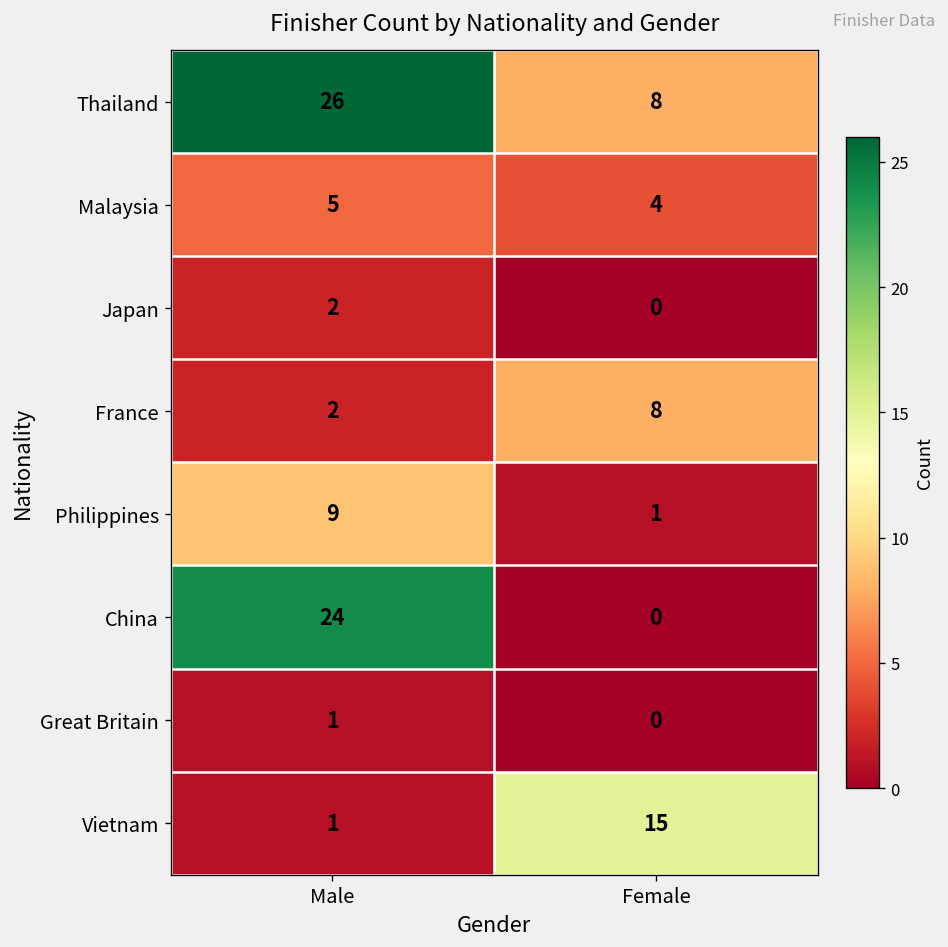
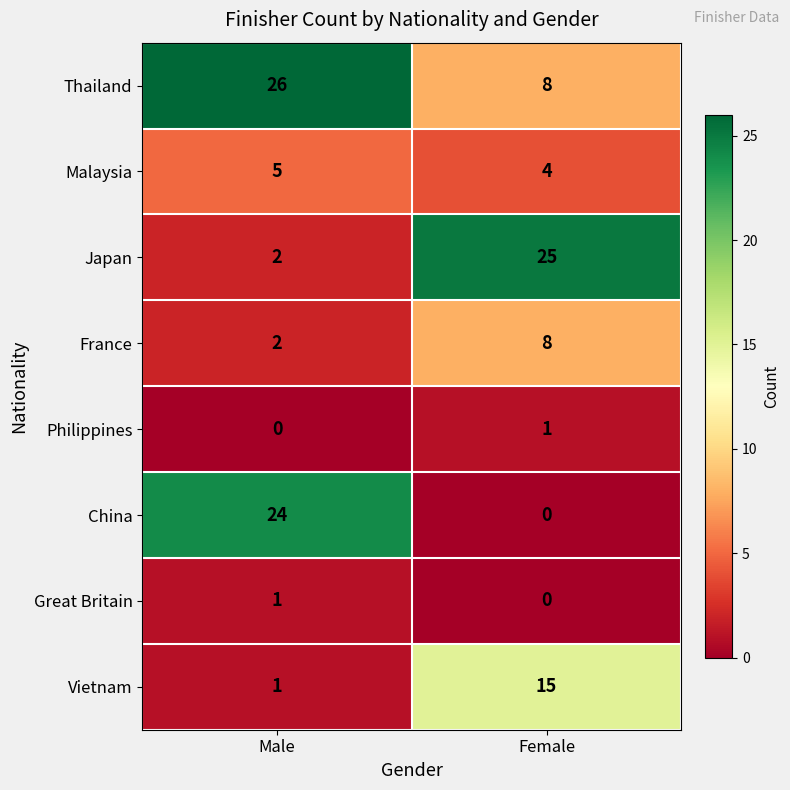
  {
    "Thailand": {
      "Male": 26,
      "Female": 8
    },
    "Malaysia": {
      "Male": 5,
      "Female": 4
    },
    "Japan": {
      "Male": 2,
-     "Female": 0
+     "Female": 25
    },
    "France": {
      "Male": 2,
      "Female": 8
    },
    "Philippines": {
-     "Male": 9,
+     "Male": 0,
      "Female": 1
    },
    "China": {
      "Male": 24,
      "Female": 0
    },
    "Great Britain": {
      "Male": 1,
      "Female": 0
    },
    "Vietnam": {
      "Male": 1,
      "Female": 15
    }
  }
